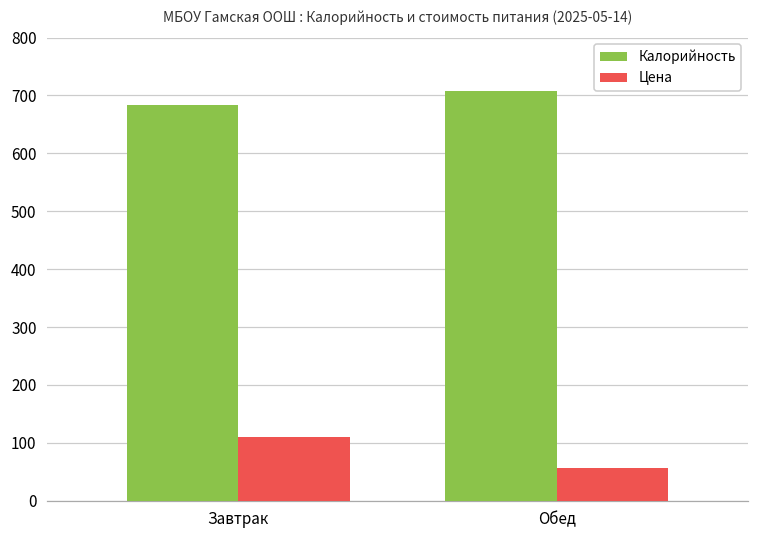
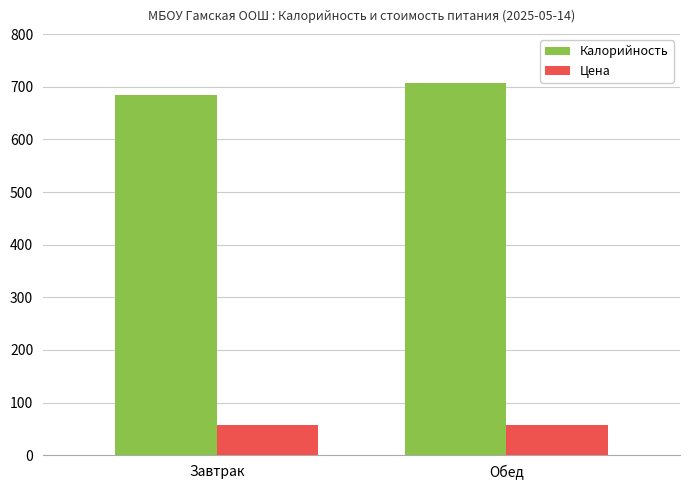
  {
    "Калорийность": {
      "Завтрак": 680,
      "Обед": 710
    },
    "Цена": {
-     "Завтрак": 110,
+     "Завтрак": 60,
      "Обед": 60
    }
  }
